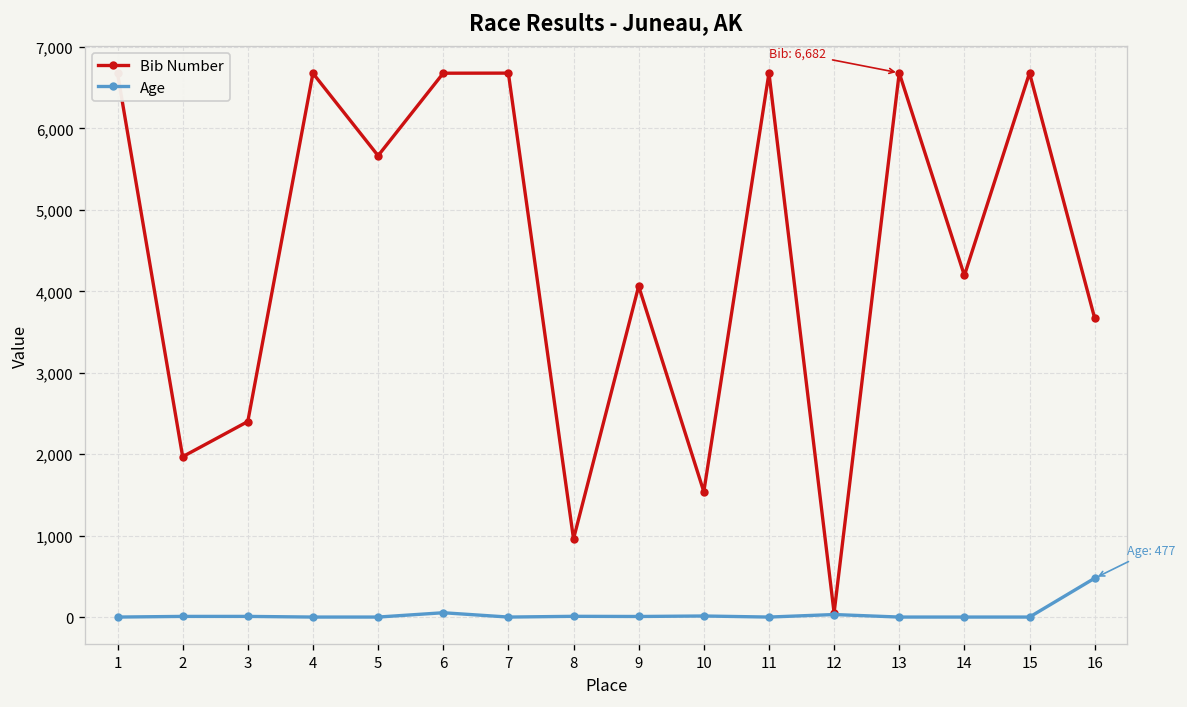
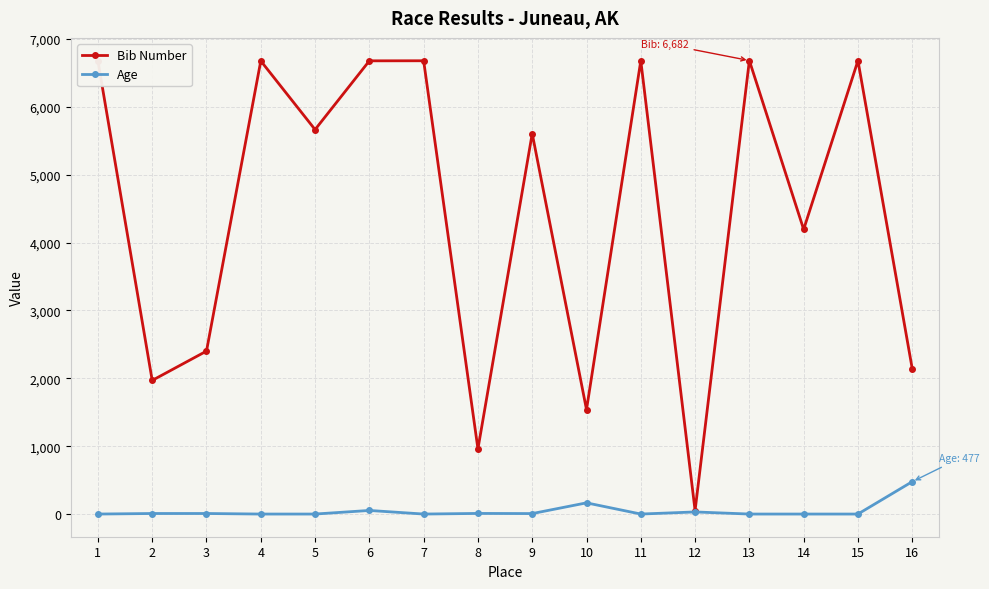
  {
    "Bib Number": {
      "2": "2,000",
      "3": "2,400",
      "4": "6,700",
      "5": "5,700",
      "6": "6,700",
      "7": "6,700",
      "8": "1,000",
-     "9": "4,100",
+     "9": "5,600",
      "10": "1,500",
      "13": "6,700",
      "14": "4,200",
      "15": "6,700",
-     "16": "3,700"
+     "16": "2,100"
    },
    "Age": {
      "1": "0",
      "2": "0",
      "3": "0",
      "4": "0",
      "5": "0",
      "6": "100",
      "7": "0",
      "8": "0",
      "9": "0",
-     "10": "0",
+     "10": "200",
      "11": "0",
      "13": "0",
      "14": "0",
      "15": "0"
    }
  }
